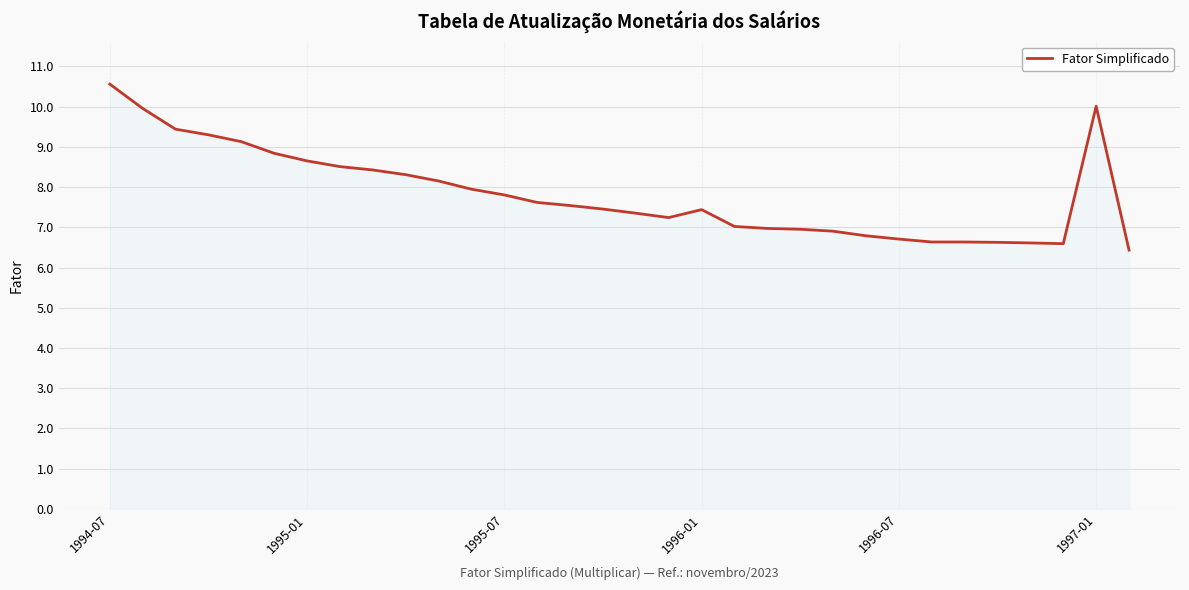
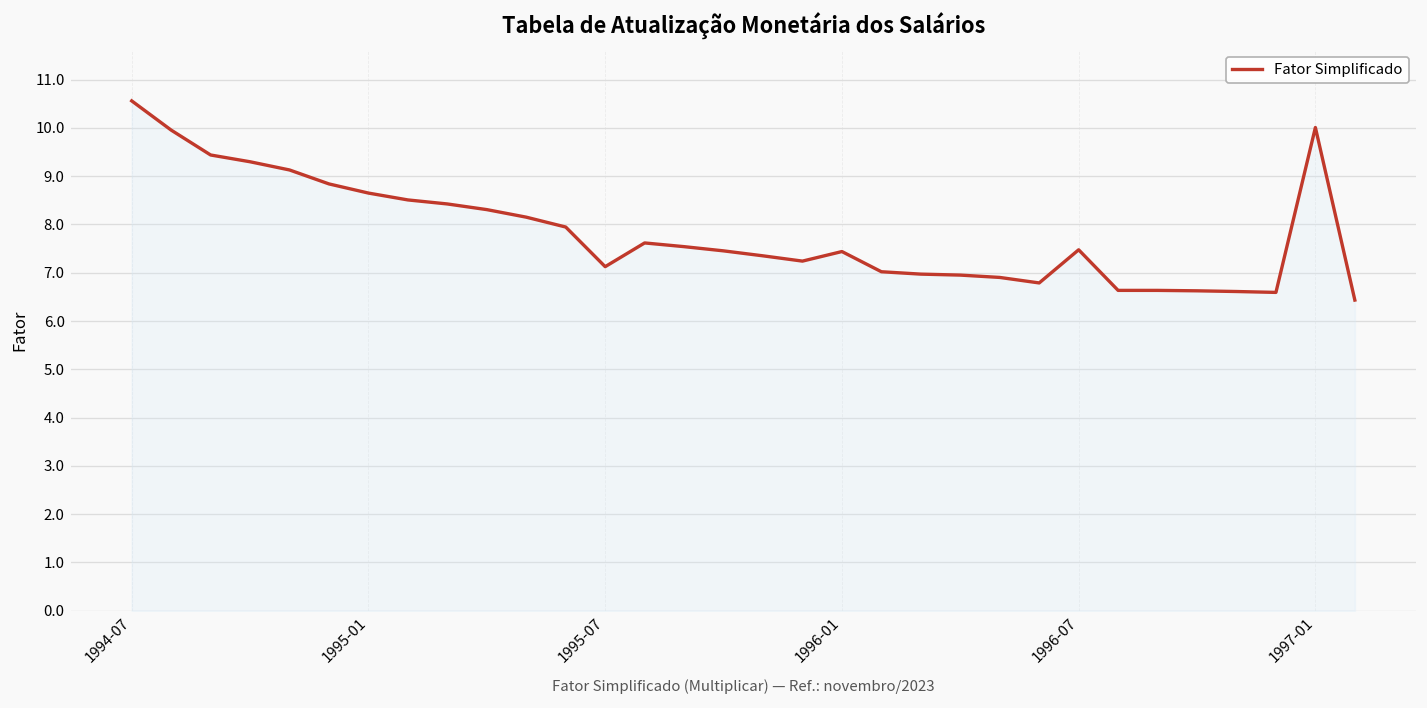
  {
    "1994-07": 10.6,
    "1995-01": 8.7,
-   "1995-07": 7.8,
+   "1995-07": 7.1,
    "1996-01": 7.4,
-   "1996-07": 6.7,
+   "1996-07": 7.5,
    "1997-01": 10.0
  }
